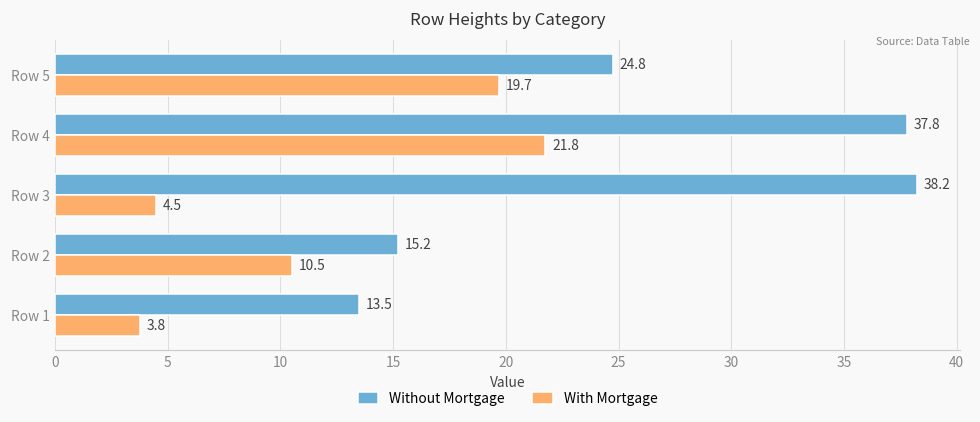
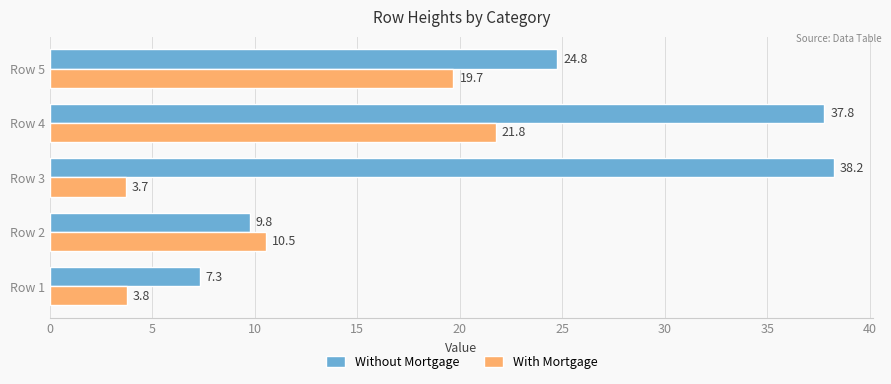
  {
    "Without Mortgage": {
      "Row 5": 24.8,
      "Row 4": 37.8,
      "Row 3": 38.2,
-     "Row 2": 15.2,
-     "Row 1": 13.5
+     "Row 2": 9.8,
+     "Row 1": 7.3
    },
    "With Mortgage": {
      "Row 5": 19.7,
      "Row 4": 21.8,
-     "Row 3": 4.5,
+     "Row 3": 3.7,
      "Row 2": 10.5,
      "Row 1": 3.8
    }
  }
